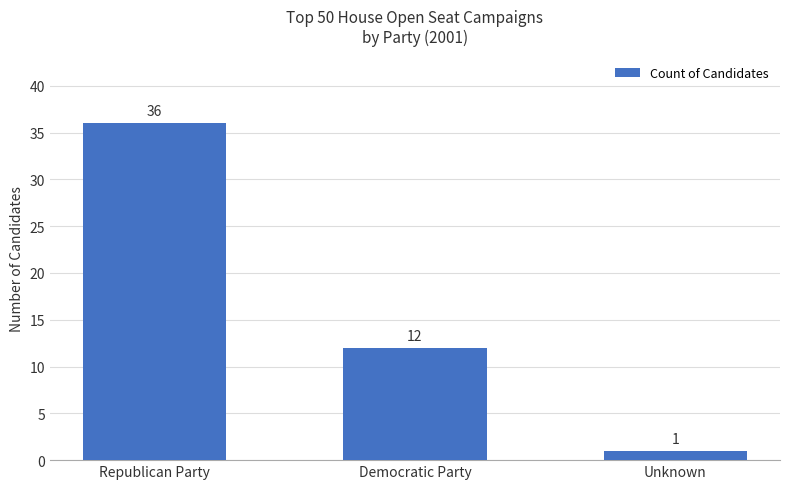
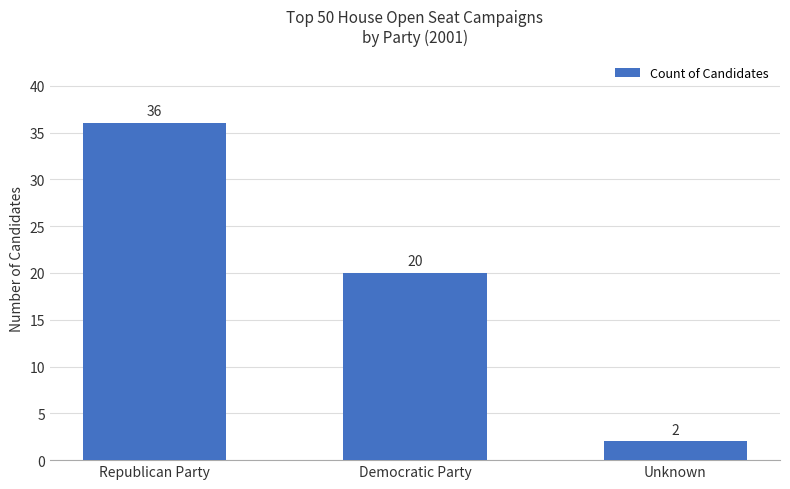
  {
    "Republican Party": 36,
-   "Democratic Party": 12,
-   "Unknown": 1
+   "Democratic Party": 20,
+   "Unknown": 2
  }
